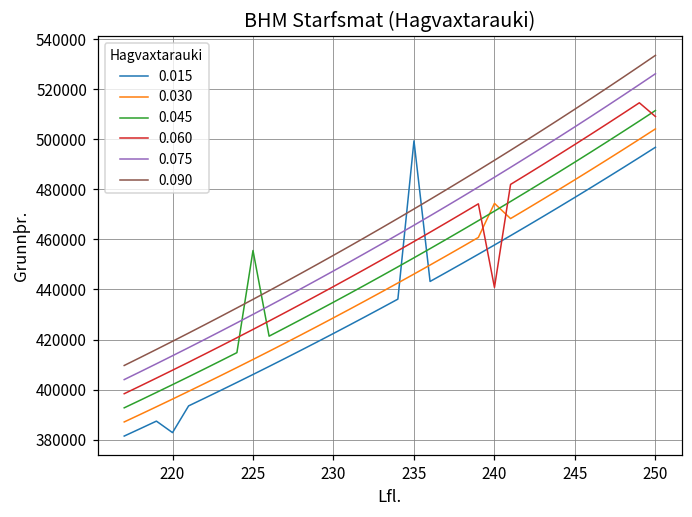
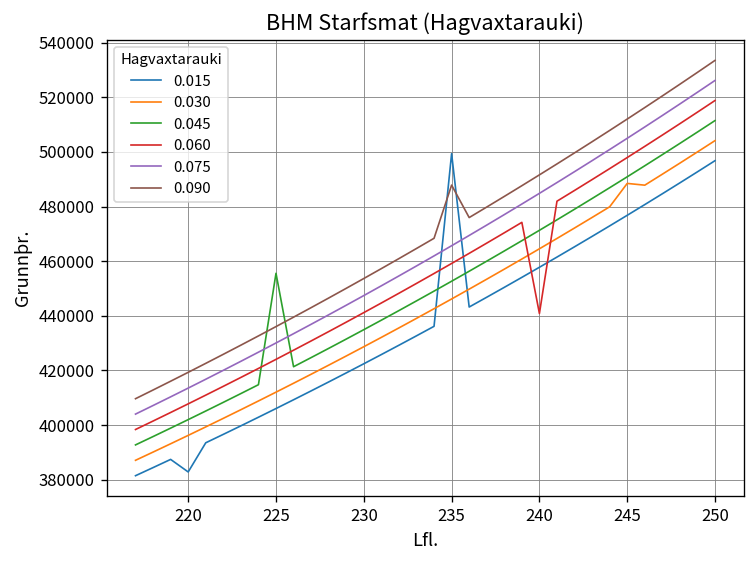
  {
    "0.015": {
      "220": 383000,
      "225": 406000,
      "230": 422000,
      "235": 499000,
      "240": 458000,
      "245": 477000,
      "250": 497000
    },
    "0.030": {
      "220": 396000,
      "225": 412000,
      "230": 429000,
      "235": 446000,
-     "240": 474000,
-     "245": 484000,
+     "240": 465000,
+     "245": 488000,
      "250": 504000
    },
    "0.045": {
      "220": 402000,
      "225": 456000,
      "230": 435000,
      "235": 453000,
      "240": 471000,
      "245": 491000,
      "250": 511000
    },
    "0.060": {
      "220": 408000,
      "225": 424000,
      "230": 441000,
      "235": 459000,
      "240": 441000,
      "245": 498000,
-     "250": 509000
+     "250": 519000
    },
    "0.075": {
      "220": 414000,
      "225": 430000,
      "230": 447000,
      "235": 466000,
      "240": 485000,
      "245": 505000,
      "250": 526000
    },
    "0.090": {
      "220": 419000,
      "225": 436000,
      "230": 454000,
-     "235": 472000,
+     "235": 488000,
      "240": 492000,
      "245": 512000,
      "250": 533000
    }
  }
